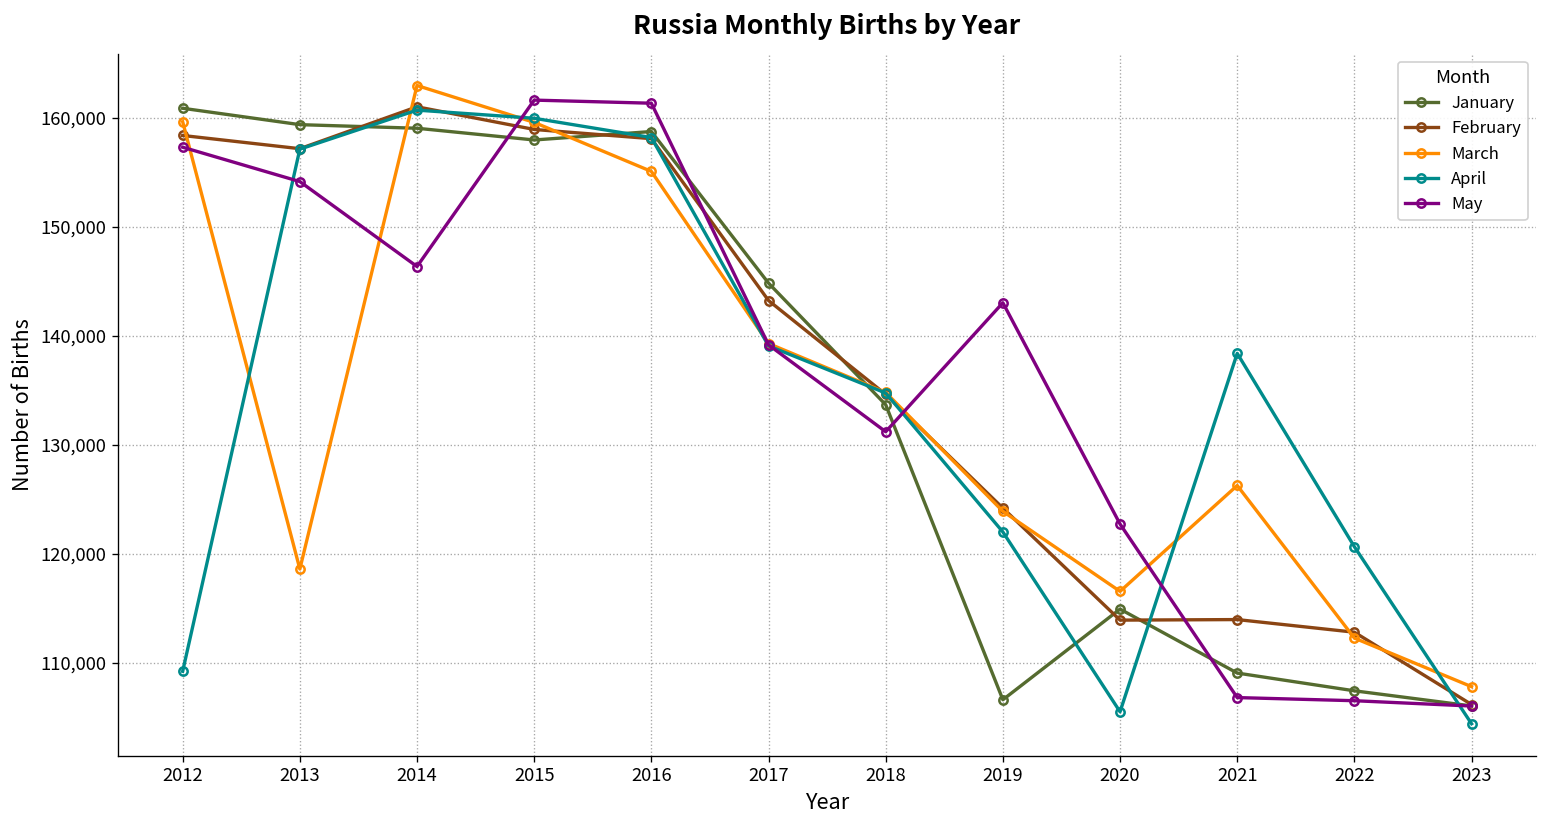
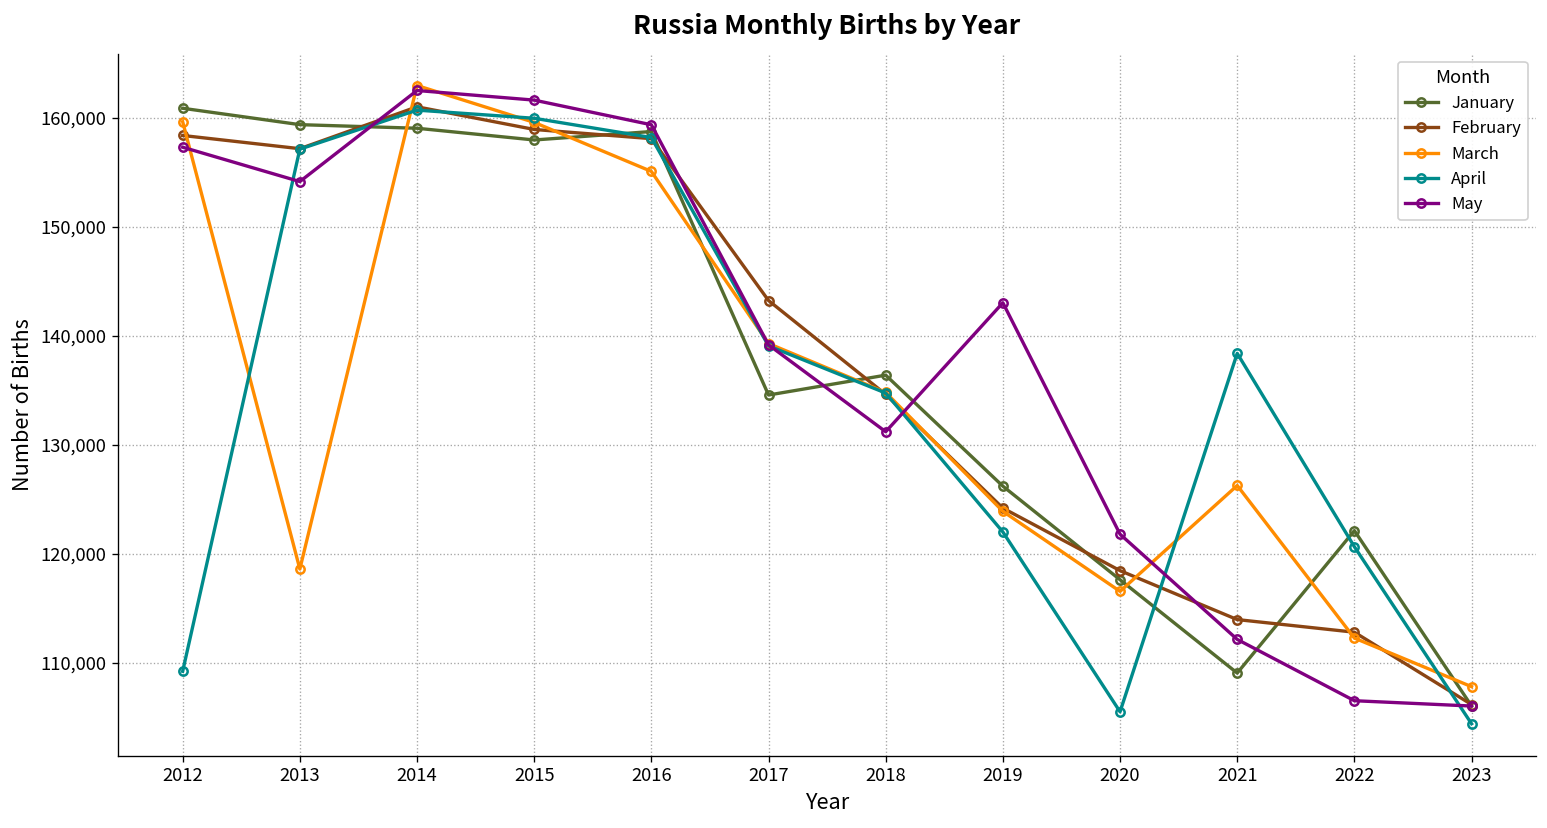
  {
    "January": {
      "2012": "161,000",
      "2013": "159,000",
      "2014": "159,000",
      "2015": "158,000",
      "2016": "159,000",
-     "2017": "145,000",
-     "2018": "134,000",
-     "2019": "107,000",
-     "2020": "115,000",
+     "2017": "135,000",
+     "2018": "136,000",
+     "2019": "126,000",
+     "2020": "118,000",
      "2021": "109,000",
-     "2022": "107,000"
+     "2022": "122,000"
    },
    "February": {
      "2012": "158,000",
      "2014": "161,000",
      "2015": "159,000",
      "2017": "143,000",
      "2019": "124,000",
-     "2020": "114,000",
+     "2020": "118,000",
      "2021": "114,000",
      "2022": "113,000"
    },
    "March": {
      "2012": "160,000",
      "2013": "119,000",
      "2014": "163,000",
      "2015": "160,000",
      "2016": "155,000",
      "2019": "124,000",
      "2020": "117,000",
      "2021": "126,000",
      "2022": "112,000",
      "2023": "108,000"
    },
    "April": {
      "2012": "109,000",
      "2014": "161,000",
      "2015": "160,000",
      "2019": "122,000",
      "2020": "105,000",
      "2021": "138,000",
      "2022": "121,000",
      "2023": "104,000"
    },
    "May": {
      "2012": "157,000",
      "2013": "154,000",
-     "2014": "146,000",
+     "2014": "163,000",
      "2015": "162,000",
-     "2016": "161,000",
+     "2016": "159,000",
      "2018": "131,000",
      "2019": "143,000",
-     "2020": "123,000",
-     "2021": "107,000",
+     "2020": "122,000",
+     "2021": "112,000",
      "2022": "106,000"
    }
  }
